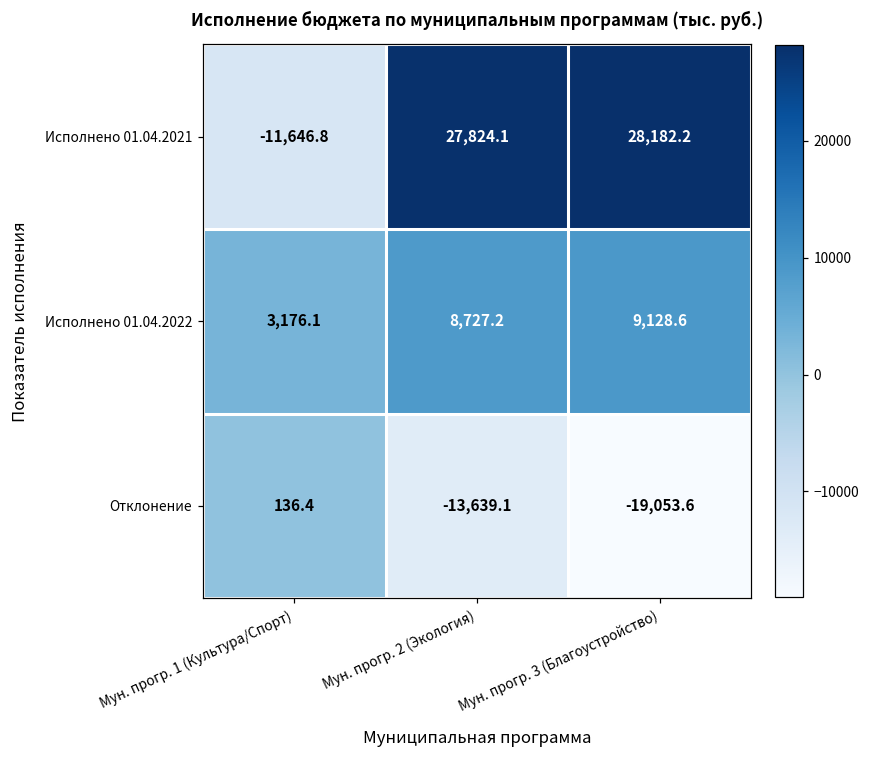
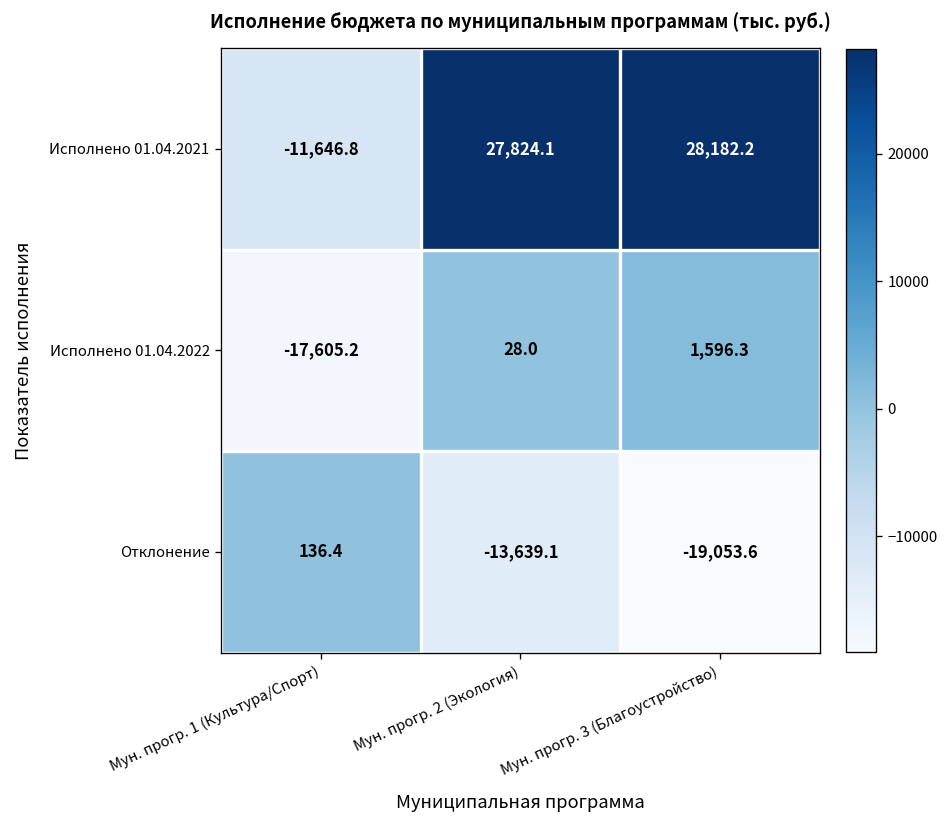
  {
    "Исполнено 01.04.2021": {
      "Мун. прогр. 1 (Культура/Спорт)": "-11,646.8",
      "Мун. прогр. 2 (Экология)": "27,824.1",
      "Мун. прогр. 3 (Благоустройство)": "28,182.2"
    },
    "Исполнено 01.04.2022": {
-     "Мун. прогр. 1 (Культура/Спорт)": "3,176.1",
-     "Мун. прогр. 2 (Экология)": "8,727.2",
-     "Мун. прогр. 3 (Благоустройство)": "9,128.6"
+     "Мун. прогр. 1 (Культура/Спорт)": "-17,605.2",
+     "Мун. прогр. 2 (Экология)": "28.0",
+     "Мун. прогр. 3 (Благоустройство)": "1,596.3"
    },
    "Отклонение": {
      "Мун. прогр. 1 (Культура/Спорт)": "136.4",
      "Мун. прогр. 2 (Экология)": "-13,639.1",
      "Мун. прогр. 3 (Благоустройство)": "-19,053.6"
    }
  }
